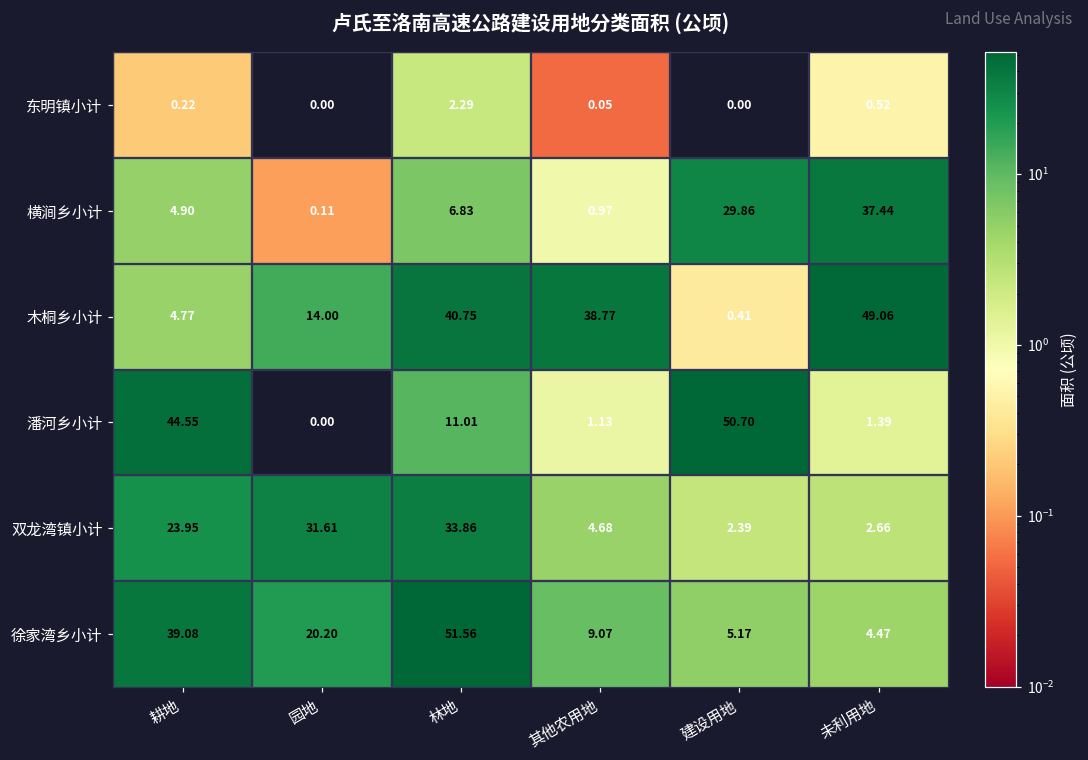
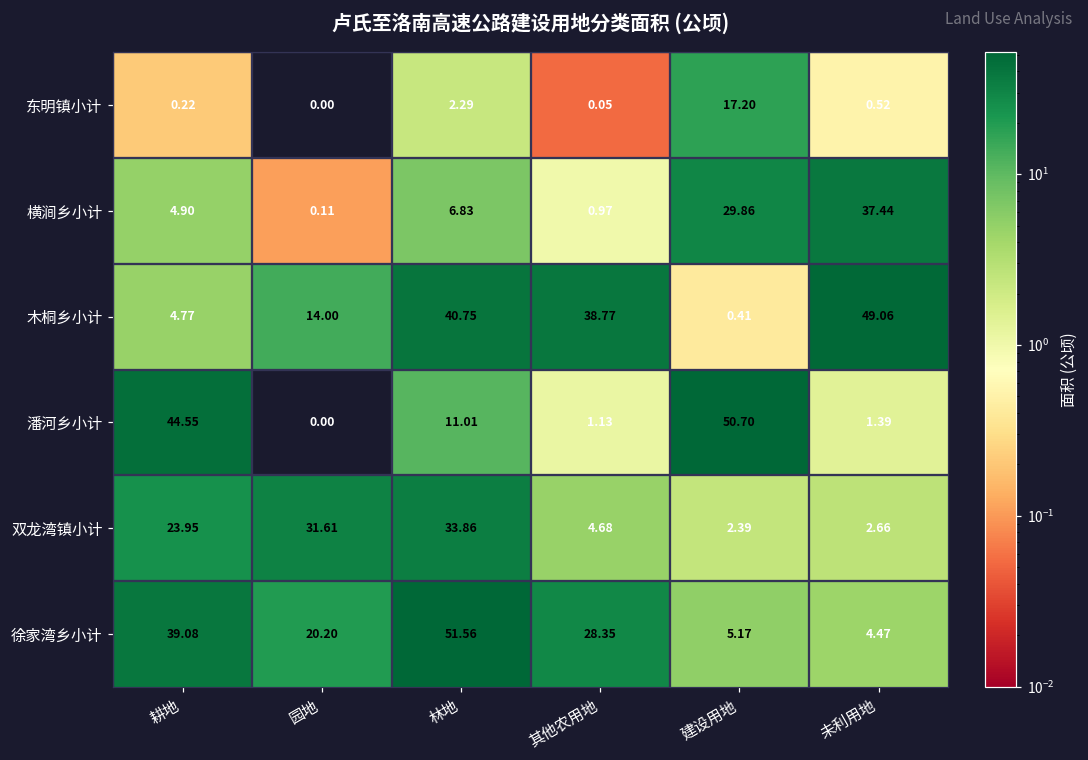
  {
    "东明镇小计": {
      "耕地": 0.22,
      "园地": 0.00,
      "林地": 2.29,
      "其他农用地": 0.05,
-     "建设用地": 0.00,
+     "建设用地": 17.20,
      "未利用地": 0.52
    },
    "横涧乡小计": {
      "耕地": 4.90,
      "园地": 0.11,
      "林地": 6.83,
      "其他农用地": 0.97,
      "建设用地": 29.86,
      "未利用地": 37.44
    },
    "木桐乡小计": {
      "耕地": 4.77,
      "园地": 14.00,
      "林地": 40.75,
      "其他农用地": 38.77,
      "建设用地": 0.41,
      "未利用地": 49.06
    },
    "潘河乡小计": {
      "耕地": 44.55,
      "园地": 0.00,
      "林地": 11.01,
      "其他农用地": 1.13,
      "建设用地": 50.70,
      "未利用地": 1.39
    },
    "双龙湾镇小计": {
      "耕地": 23.95,
      "园地": 31.61,
      "林地": 33.86,
      "其他农用地": 4.68,
      "建设用地": 2.39,
      "未利用地": 2.66
    },
    "徐家湾乡小计": {
      "耕地": 39.08,
      "园地": 20.20,
      "林地": 51.56,
-     "其他农用地": 9.07,
+     "其他农用地": 28.35,
      "建设用地": 5.17,
      "未利用地": 4.47
    }
  }
